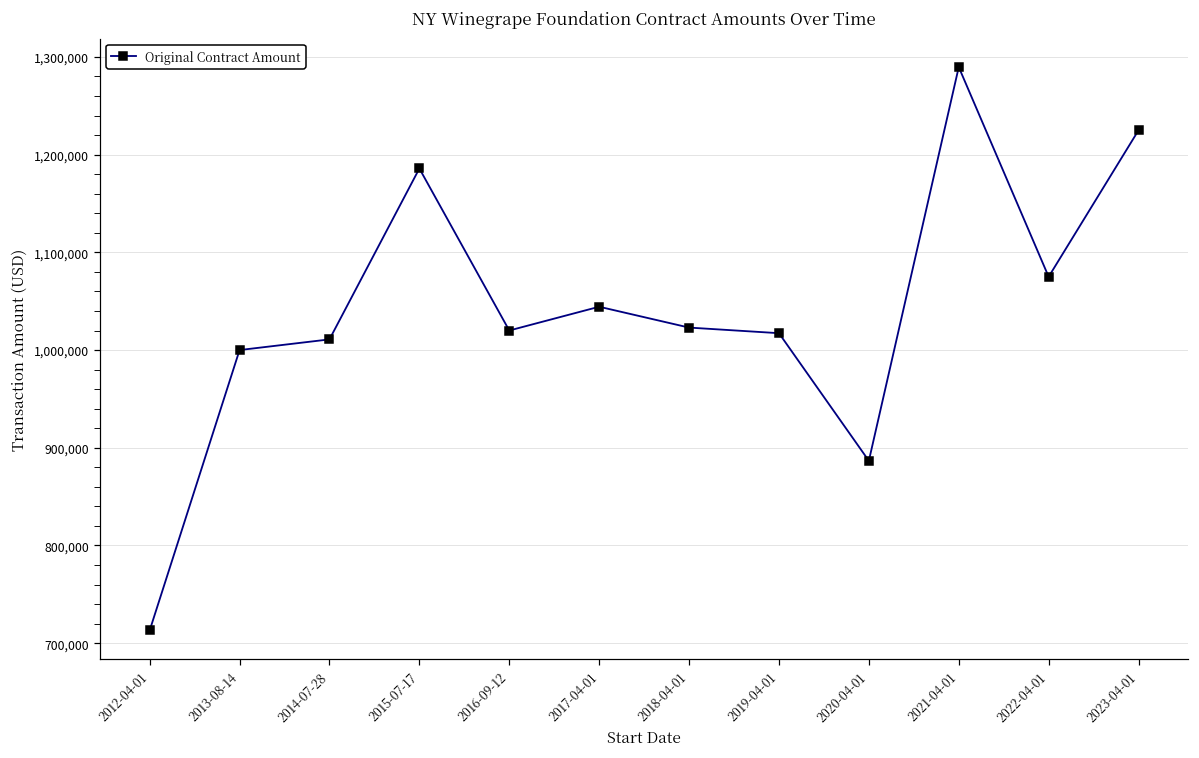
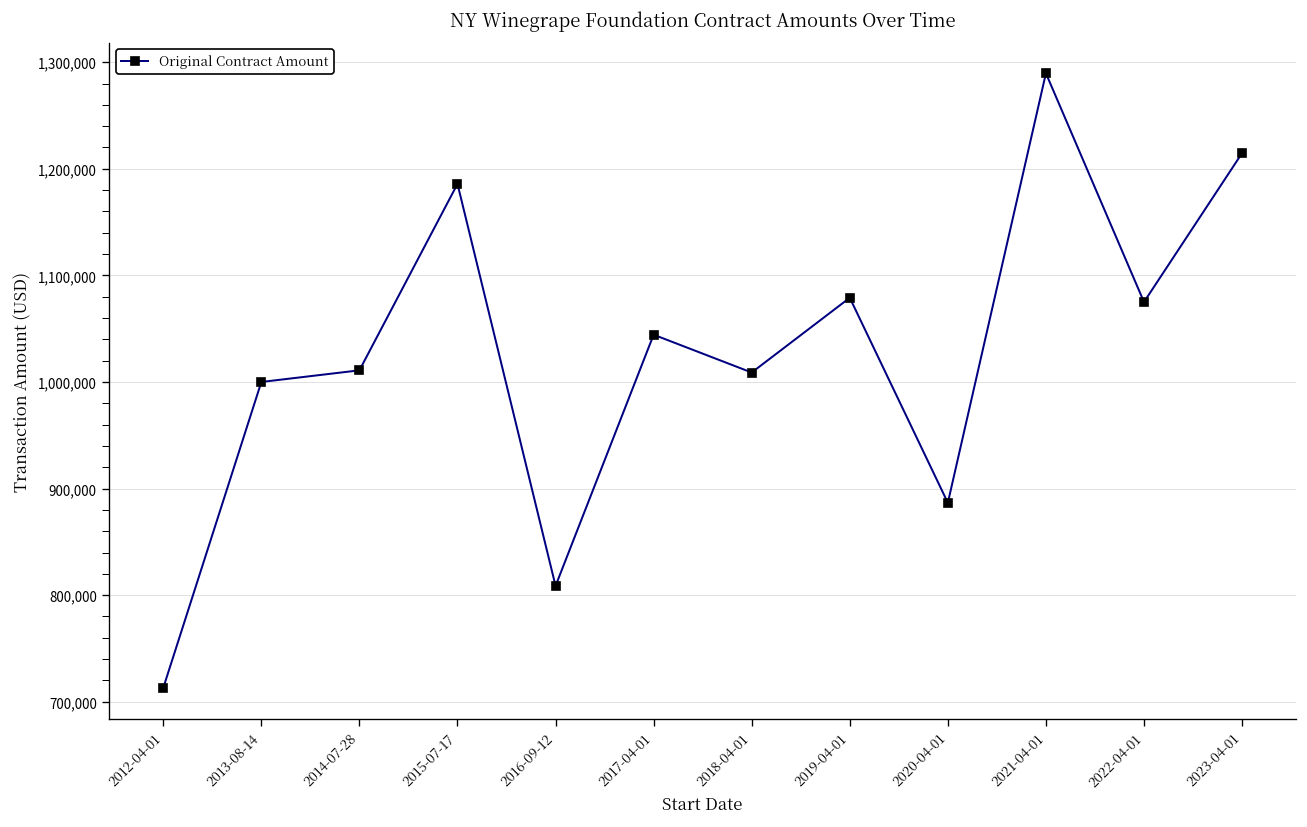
  {
    "2012-04-01": "710,000",
    "2013-08-14": "1,000,000",
    "2014-07-28": "1,010,000",
    "2015-07-17": "1,190,000",
-   "2016-09-12": "1,020,000",
+   "2016-09-12": "810,000",
    "2017-04-01": "1,040,000",
-   "2018-04-01": "1,020,000",
-   "2019-04-01": "1,020,000",
+   "2018-04-01": "1,010,000",
+   "2019-04-01": "1,080,000",
    "2020-04-01": "890,000",
    "2021-04-01": "1,290,000",
    "2022-04-01": "1,080,000",
-   "2023-04-01": "1,230,000"
+   "2023-04-01": "1,210,000"
  }
